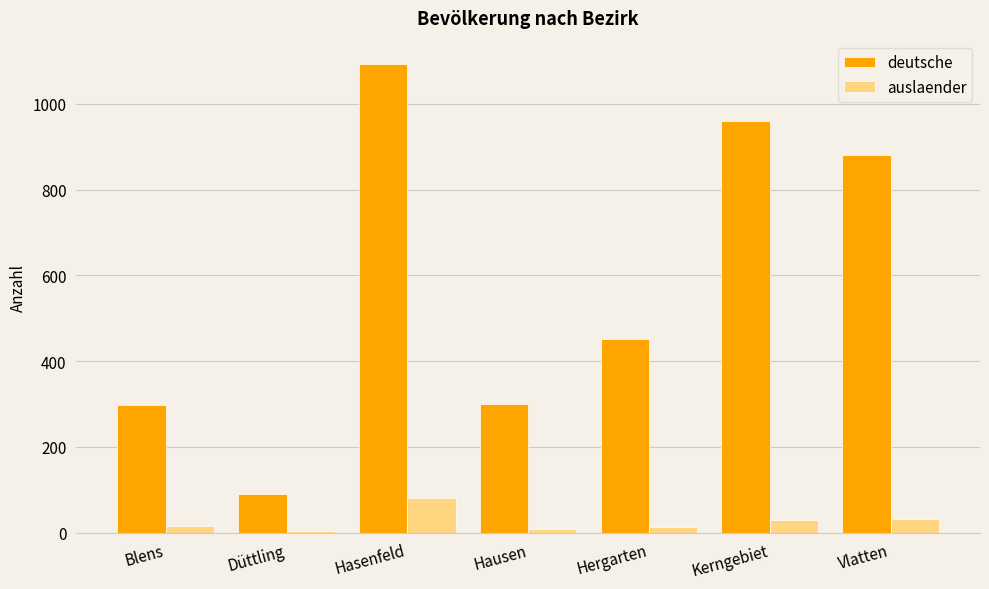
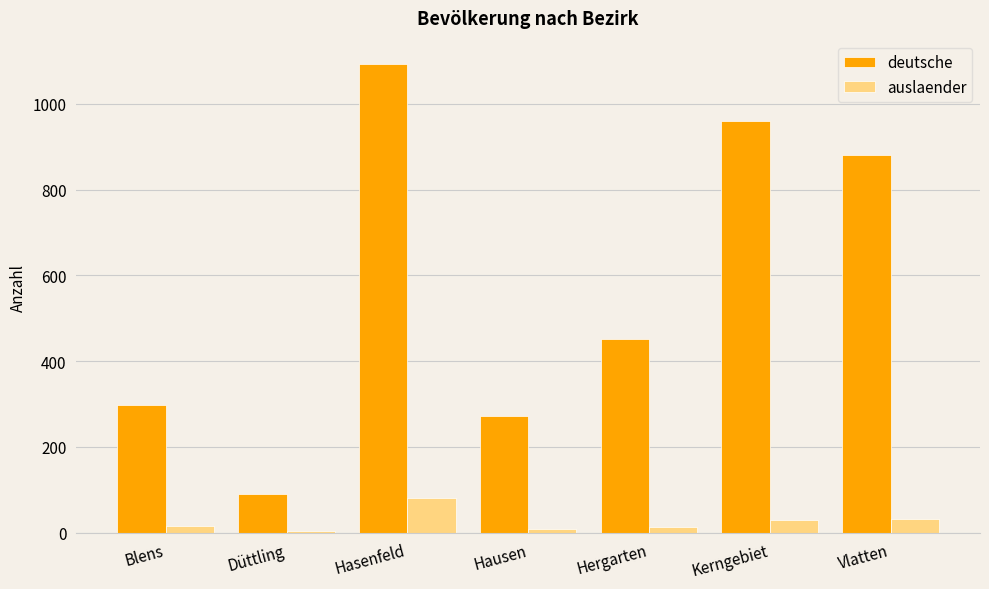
  {
    "deutsche": {
      "Blens": 300,
      "Düttling": 90,
      "Hasenfeld": 1090,
-     "Hausen": 300,
+     "Hausen": 270,
      "Hergarten": 450,
      "Kerngebiet": 960,
      "Vlatten": 880
    },
    "auslaender": {
      "Blens": 20,
      "Hasenfeld": 80,
      "Hausen": 10,
      "Hergarten": 10,
      "Kerngebiet": 30,
      "Vlatten": 30
    }
  }
